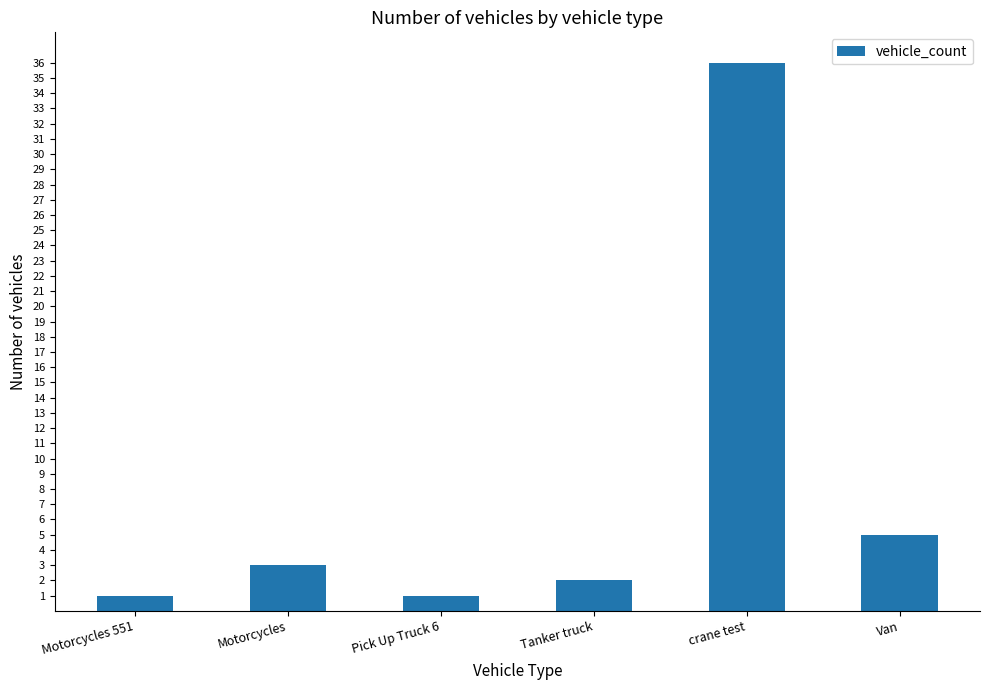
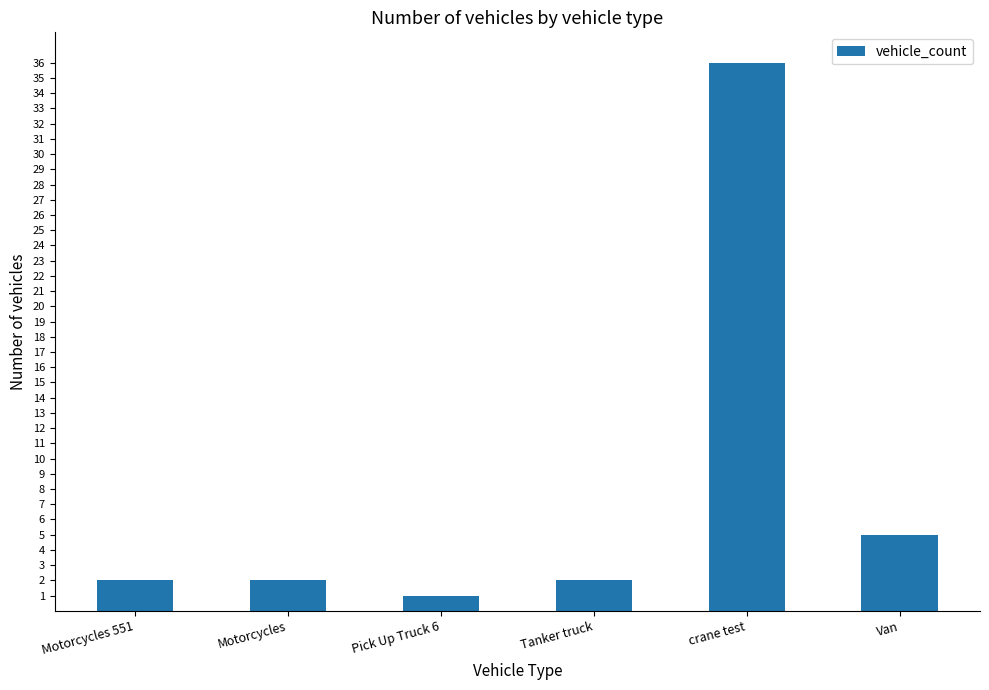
  {
-   "Motorcycles 551": 1,
-   "Motorcycles": 3,
+   "Motorcycles 551": 2,
+   "Motorcycles": 2,
    "Pick Up Truck 6": 1,
    "Tanker truck": 2,
    "crane test": 36,
    "Van": 5
  }
